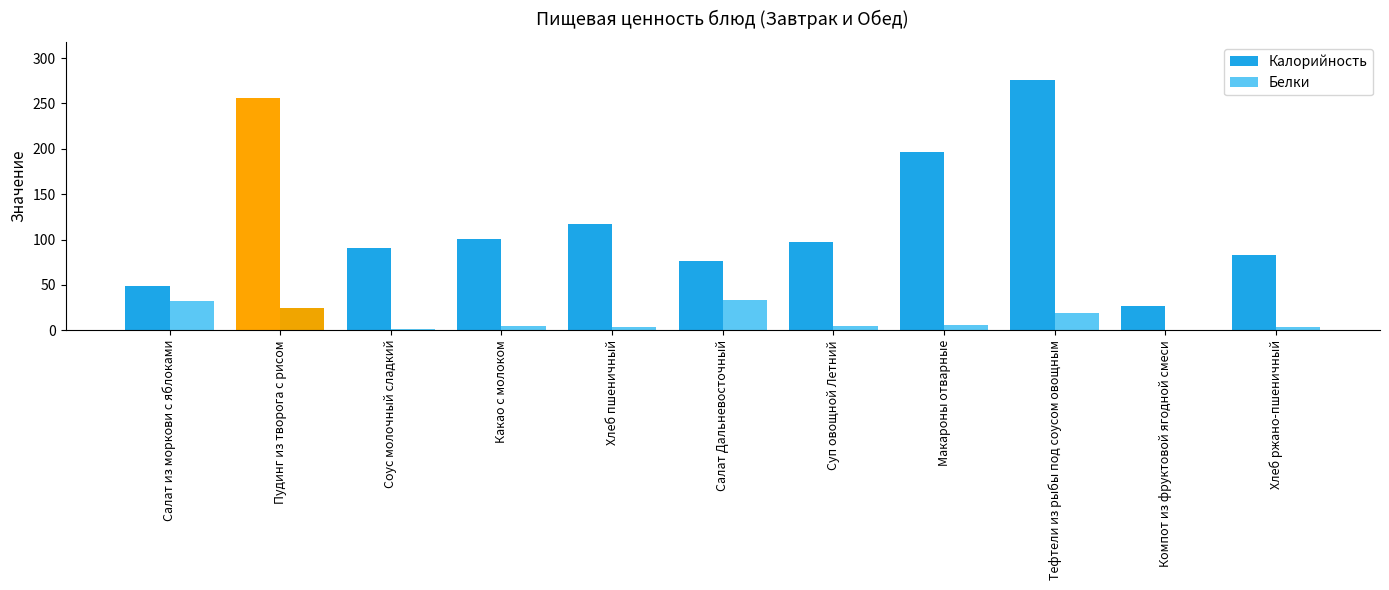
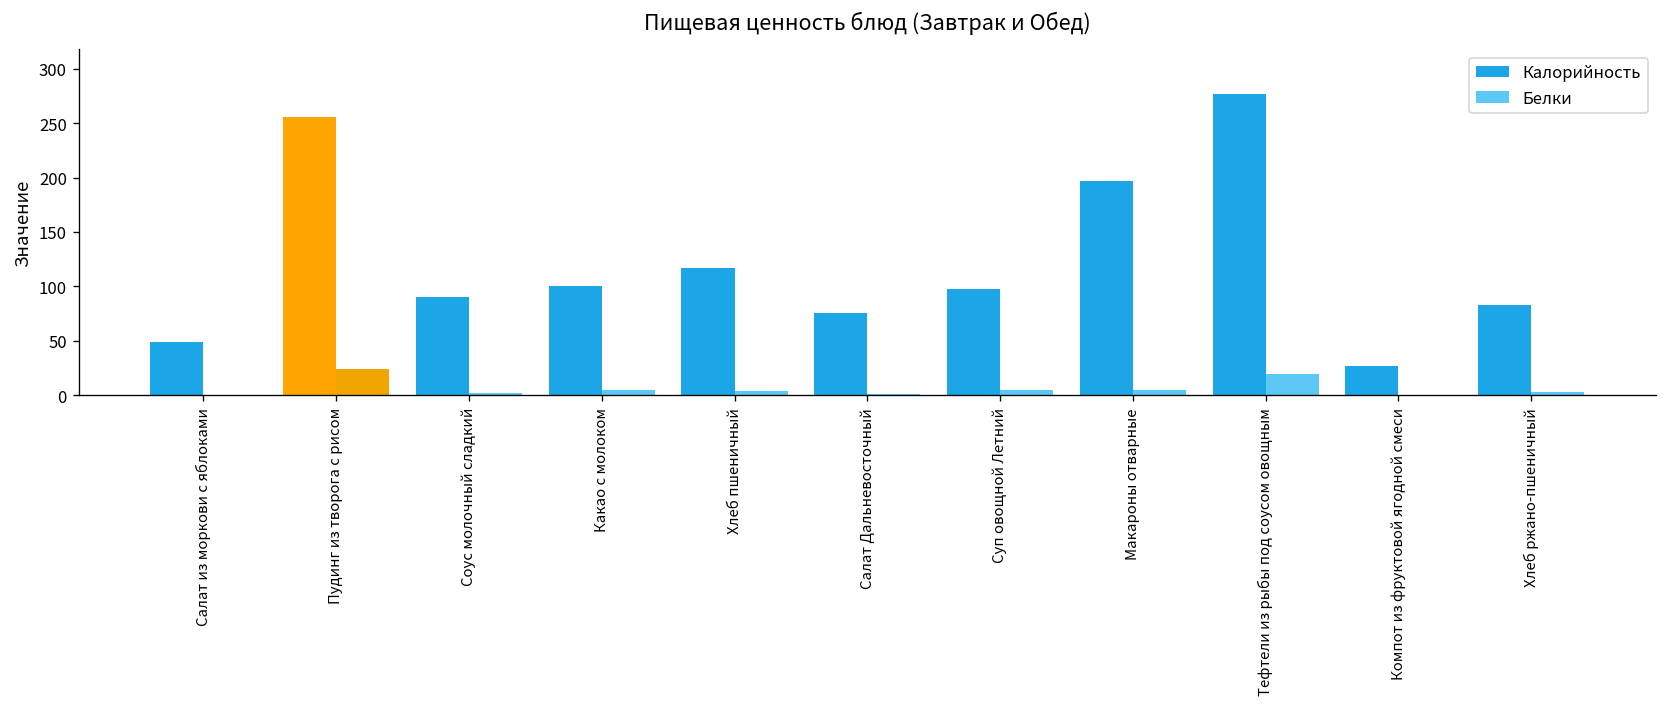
  {
    "Калорийность": {
      "Салат из моркови с яблоками": 50,
      "Пудинг из творога с рисом": 260,
      "Соус молочный сладкий": 90,
      "Какао с молоком": 100,
      "Хлеб пшеничный": 120,
      "Салат Дальневосточный": 80,
      "Суп овощной Летний": 100,
      "Макароны отварные": 200,
      "Тефтели из рыбы под соусом овощным": 280,
      "Компот из фруктовой ягодной смеси": 30,
      "Хлеб ржано-пшеничный": 80
    },
    "Белки": {
-     "Салат из моркови с яблоками": 30,
+     "Салат из моркови с яблоками": 0,
      "Пудинг из творога с рисом": 20,
      "Какао с молоком": 0,
      "Хлеб пшеничный": 0,
-     "Салат Дальневосточный": 30,
+     "Салат Дальневосточный": 0,
      "Суп овощной Летний": 10,
      "Макароны отварные": 10,
      "Тефтели из рыбы под соусом овощным": 20,
      "Хлеб ржано-пшеничный": 0
    }
  }
